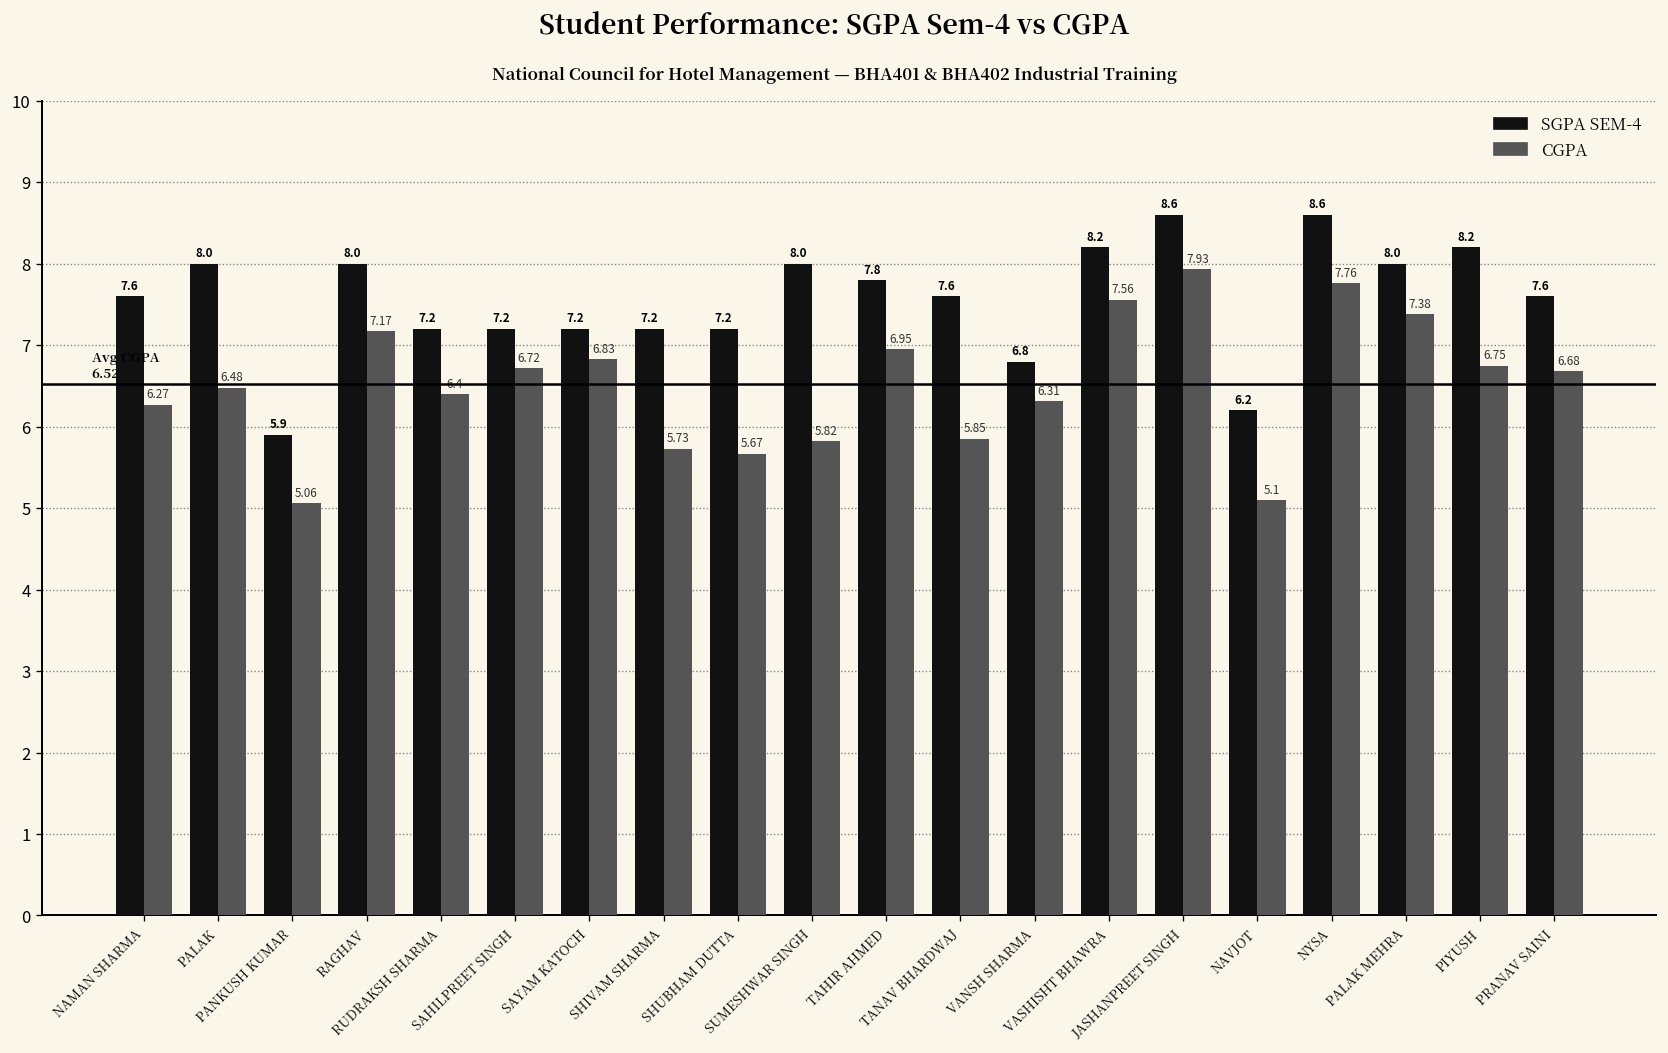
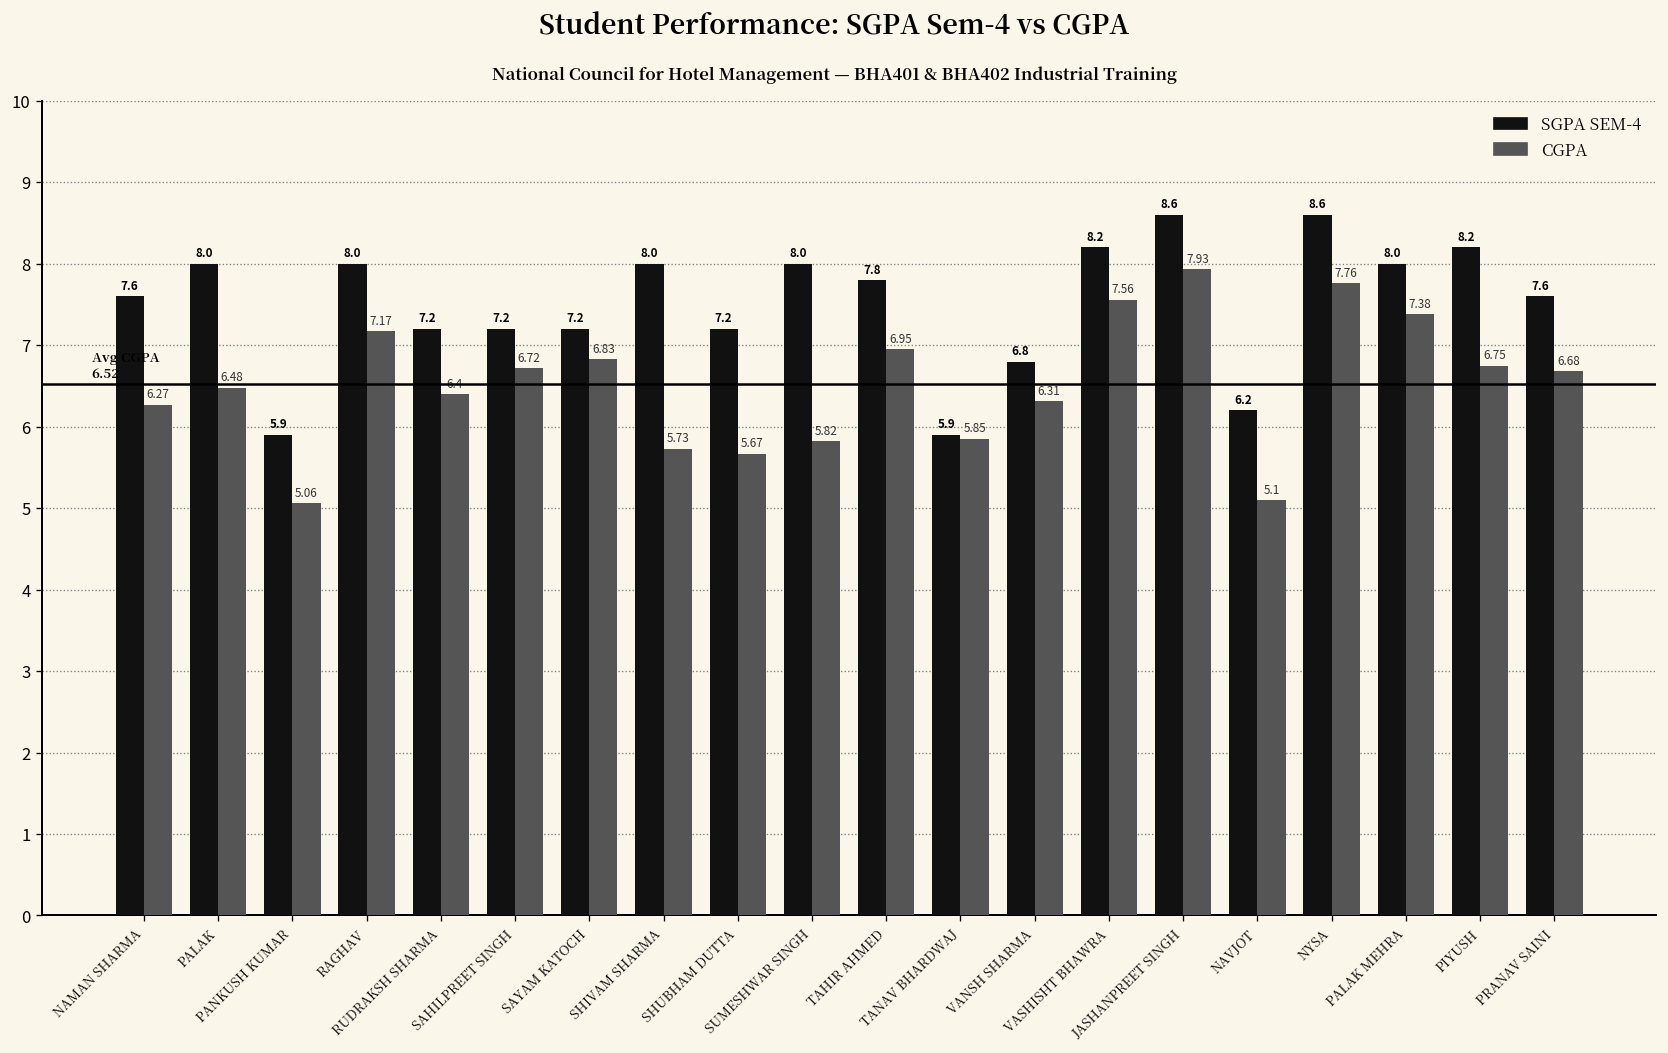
  {
    "SGPA SEM-4": {
      "NAMAN SHARMA": 7.6,
      "PALAK": 8.0,
      "PANKUSH KUMAR": 5.9,
      "RAGHAV": 8.0,
      "RUDRAKSH SHARMA": 7.2,
      "SAHILPREET SINGH": 7.2,
      "SAYAM KATOCH": 7.2,
-     "SHIVAM SHARMA": 7.2,
+     "SHIVAM SHARMA": 8.0,
      "SHUBHAM DUTTA": 7.2,
      "SUMESHWAR SINGH": 8.0,
      "TAHIR AHMED": 7.8,
-     "TANAV BHARDWAJ": 7.6,
+     "TANAV BHARDWAJ": 5.9,
      "VANSH SHARMA": 6.8,
      "VASHISHT BHAWRA": 8.2,
      "JASHANPREET SINGH": 8.6,
      "NAVJOT": 6.2,
      "NYSA": 8.6,
      "PALAK MEHRA": 8.0,
      "PIYUSH": 8.2,
      "PRANAV SAINI": 7.6
    },
    "CGPA": {
      "NAMAN SHARMA": 6.27,
      "PALAK": 6.48,
      "PANKUSH KUMAR": 5.06,
      "RAGHAV": 7.17,
      "RUDRAKSH SHARMA": 6.4,
      "SAHILPREET SINGH": 6.72,
      "SAYAM KATOCH": 6.83,
      "SHIVAM SHARMA": 5.73,
      "SHUBHAM DUTTA": 5.67,
      "SUMESHWAR SINGH": 5.82,
      "TAHIR AHMED": 6.95,
      "TANAV BHARDWAJ": 5.85,
      "VANSH SHARMA": 6.31,
      "VASHISHT BHAWRA": 7.56,
      "JASHANPREET SINGH": 7.93,
      "NAVJOT": 5.1,
      "NYSA": 7.76,
      "PALAK MEHRA": 7.38,
      "PIYUSH": 6.75,
      "PRANAV SAINI": 6.68
    }
  }
